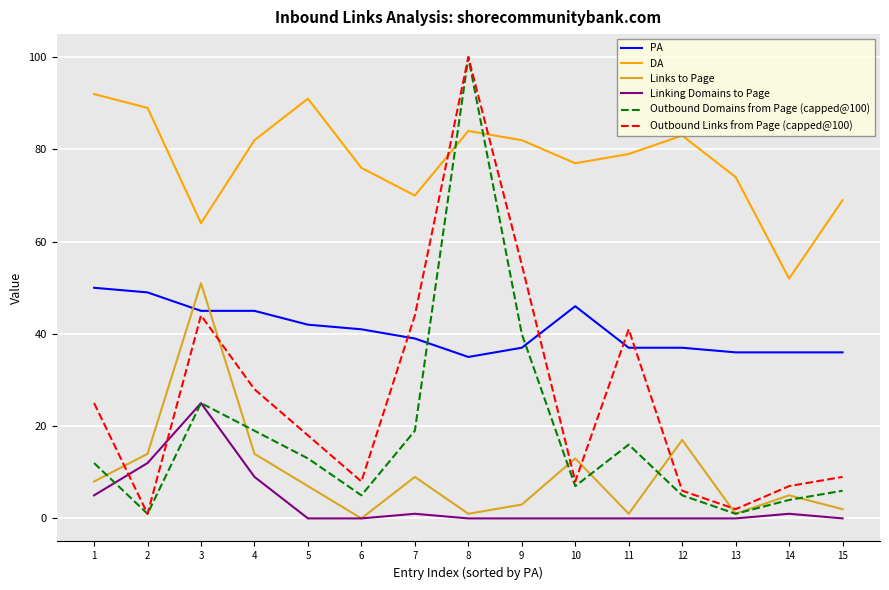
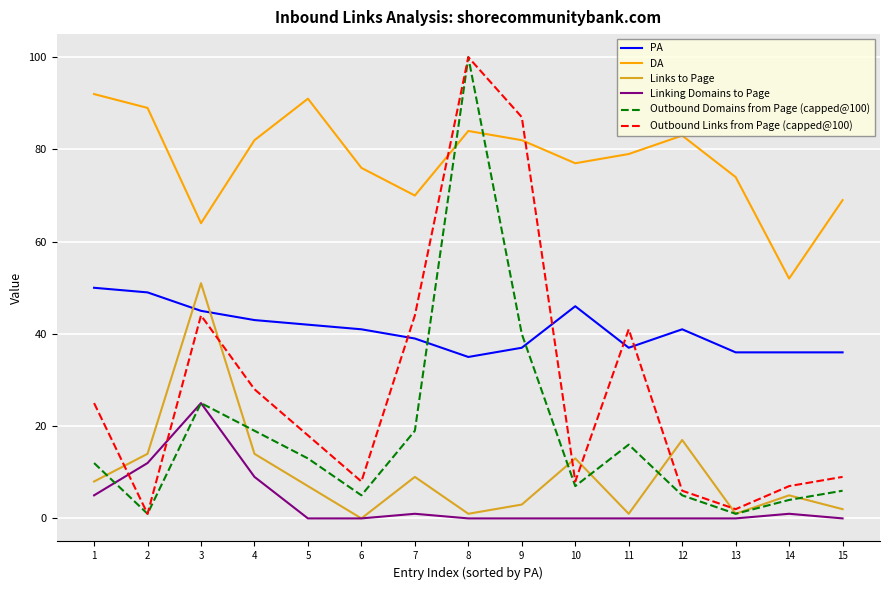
  {
    "PA": {
      "1": 50,
      "2": 49,
      "3": 45,
-     "4": 45,
+     "4": 43,
      "5": 42,
      "6": 41,
      "7": 39,
      "8": 35,
      "9": 37,
      "10": 46,
      "11": 37,
-     "12": 37,
+     "12": 41,
      "13": 36,
      "14": 36,
      "15": 36
    },
    "Linking Domains to Page": {
      "1": 5,
      "2": 12,
      "4": 9,
      "5": 0,
      "7": 1,
      "8": 0,
      "9": 0,
      "10": 0,
      "11": 0,
      "12": 0,
      "13": 0,
      "14": 1,
      "15": 0
    },
    "Outbound Domains from Page (capped@100)": {
      "1": 12,
      "4": 19,
      "5": 13,
      "6": 5,
      "7": 19,
      "9": 40,
      "10": 7,
      "11": 16,
      "12": 5,
      "14": 4,
      "15": 6
    },
    "Outbound Links from Page (capped@100)": {
      "1": 25,
      "3": 44,
      "4": 28,
      "5": 18,
      "6": 8,
      "7": 44,
-     "9": 55,
+     "9": 87,
      "10": 8,
      "11": 41,
      "12": 6,
      "13": 2,
      "14": 7,
      "15": 9
    }
  }
